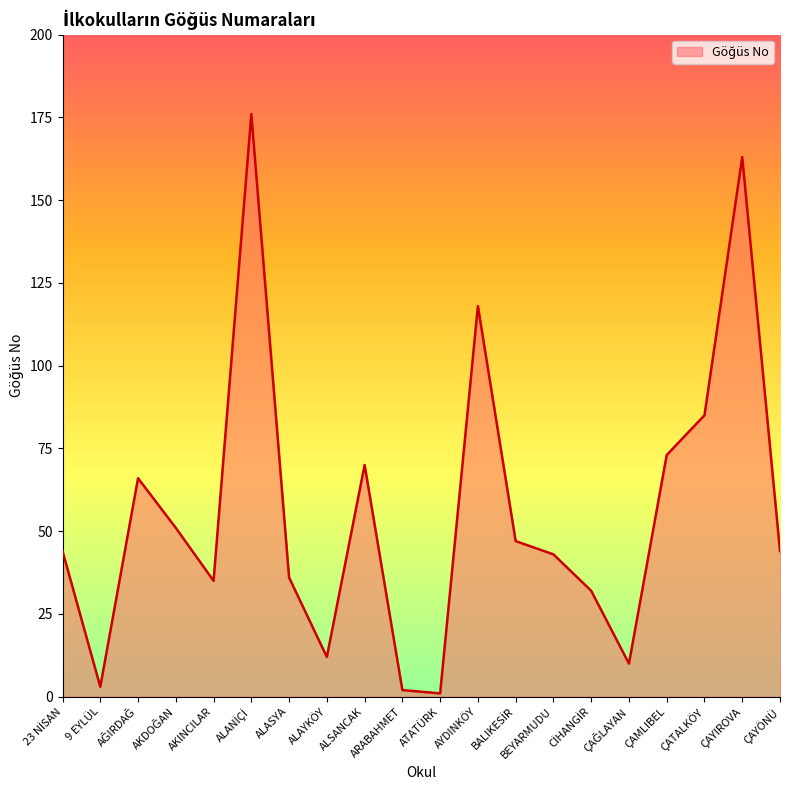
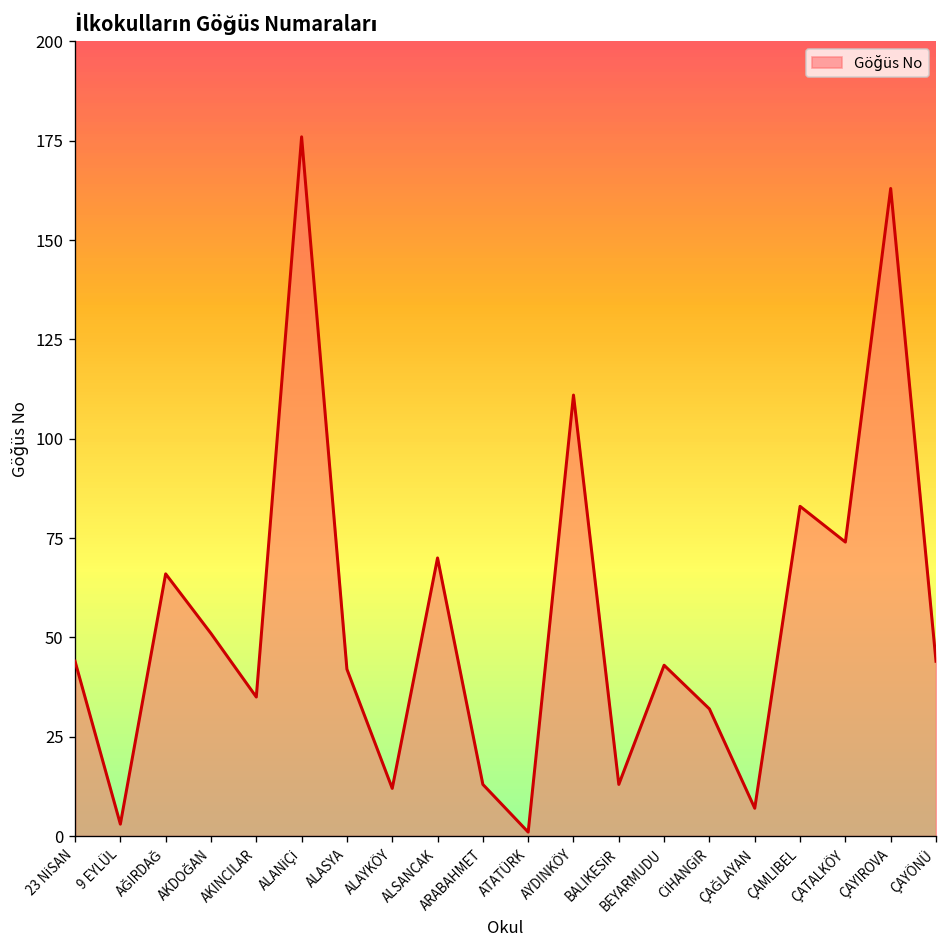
  {
    "23 NİSAN": 44,
    "9 EYLÜL": 3,
    "AĞIRDAĞ": 66,
    "AKDOĞAN": 51,
    "AKINCILAR": 35,
    "ALANİÇİ": 176,
-   "ALASYA": 36,
+   "ALASYA": 42,
    "ALAYKÖY": 12,
    "ALSANCAK": 70,
-   "ARABAHMET": 2,
+   "ARABAHMET": 13,
    "ATATÜRK": 1,
-   "AYDINKÖY": 118,
-   "BALIKESİR": 47,
+   "AYDINKÖY": 111,
+   "BALIKESİR": 13,
    "BEYARMUDU": 43,
    "CİHANGİR": 32,
-   "ÇAĞLAYAN": 10,
-   "ÇAMLIBEL": 73,
-   "ÇATALKÖY": 85,
+   "ÇAĞLAYAN": 7,
+   "ÇAMLIBEL": 83,
+   "ÇATALKÖY": 74,
    "ÇAYIROVA": 163,
    "ÇAYÖNÜ": 44
  }
